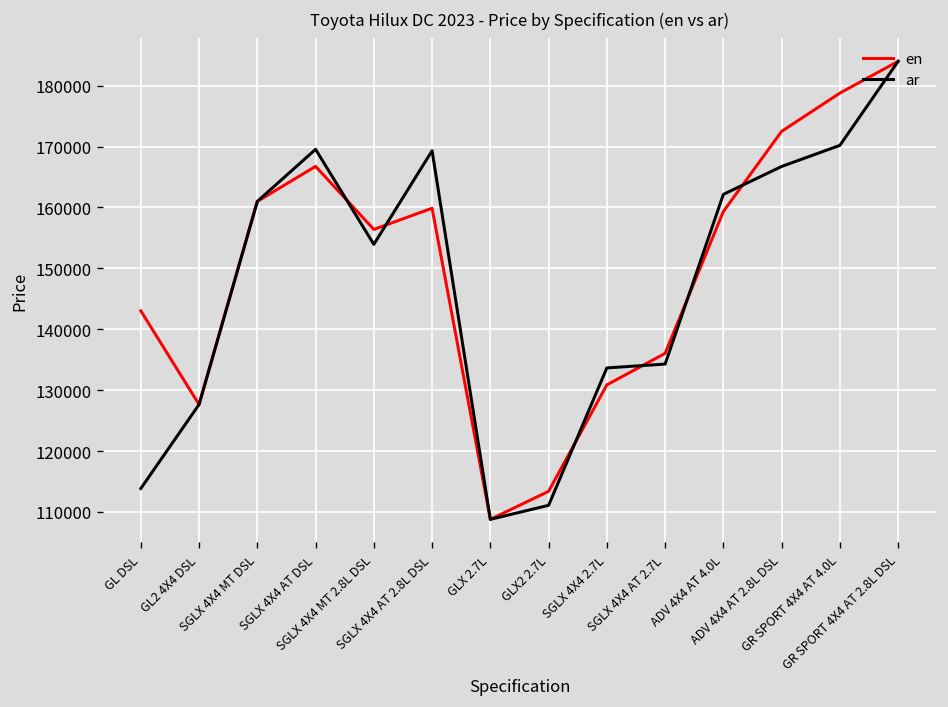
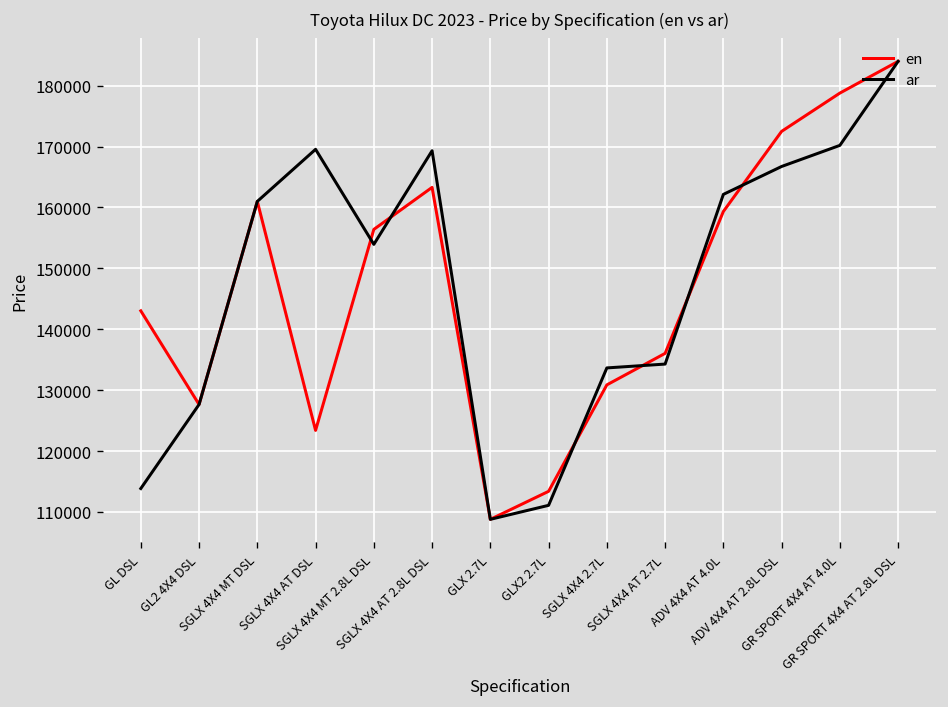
  {
    "en": {
      "GL DSL": 143000,
-     "SGLX 4X4 AT DSL": 167000,
+     "SGLX 4X4 AT DSL": 123000,
      "SGLX 4X4 MT 2.8L DSL": 156000,
-     "SGLX 4X4 AT 2.8L DSL": 160000,
+     "SGLX 4X4 AT 2.8L DSL": 163000,
      "GLX2 2.7L": 113000,
      "SGLX 4X4 2.7L": 131000,
      "SGLX 4X4 AT 2.7L": 136000,
      "ADV 4X4 AT 4.0L": 159000,
      "ADV 4X4 AT 2.8L DSL": 173000,
      "GR SPORT 4X4 AT 4.0L": 179000
    },
    "ar": {
      "GL DSL": 114000,
      "SGLX 4X4 AT DSL": 170000,
      "SGLX 4X4 MT 2.8L DSL": 154000,
      "SGLX 4X4 AT 2.8L DSL": 169000,
      "GLX2 2.7L": 111000,
      "SGLX 4X4 2.7L": 134000,
      "SGLX 4X4 AT 2.7L": 134000,
      "ADV 4X4 AT 4.0L": 162000,
      "ADV 4X4 AT 2.8L DSL": 167000,
      "GR SPORT 4X4 AT 4.0L": 170000
    }
  }
